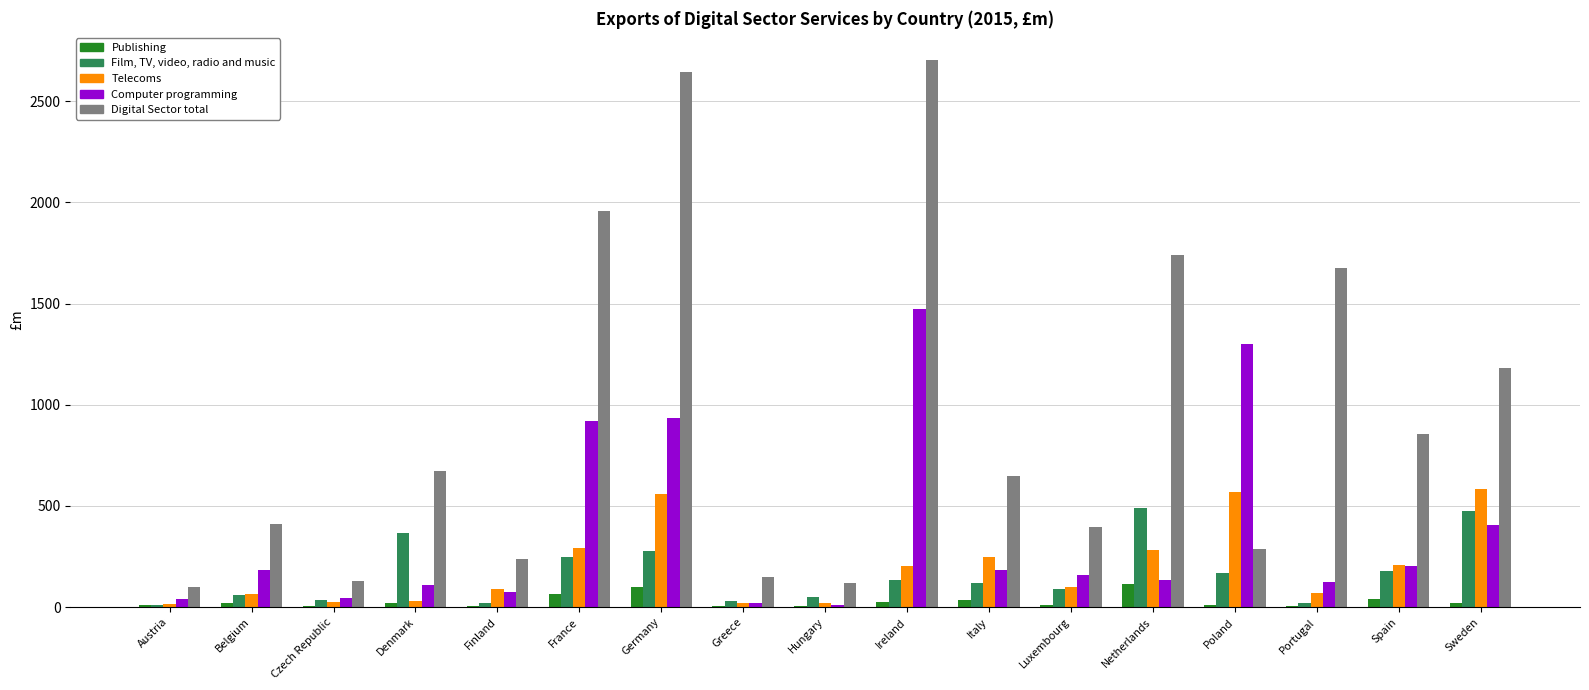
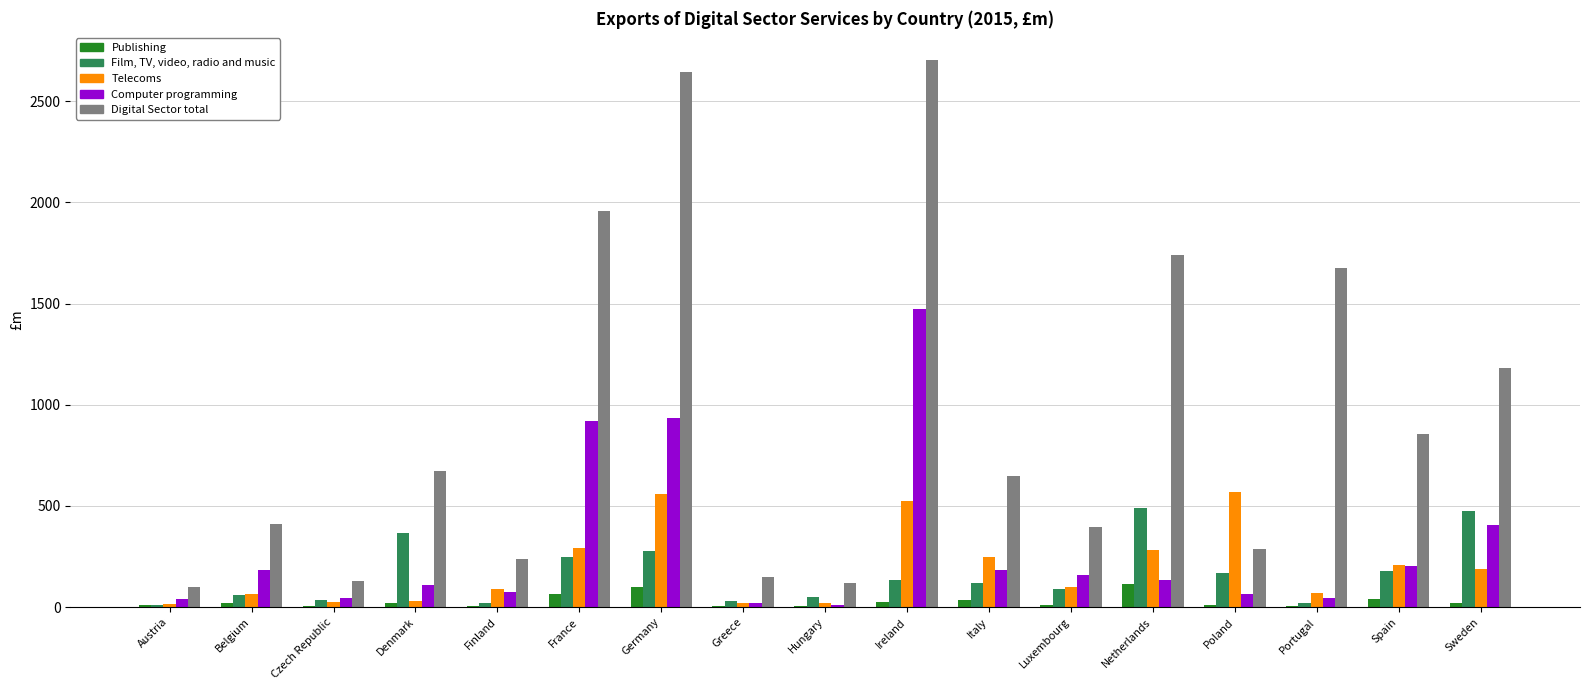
  {
    "Telecoms": {
      "Austria": 10,
      "Belgium": 70,
      "Czech Republic": 30,
      "Denmark": 30,
      "Finland": 90,
      "France": 290,
      "Germany": 560,
      "Greece": 20,
      "Hungary": 20,
-     "Ireland": 210,
+     "Ireland": 520,
      "Italy": 250,
      "Luxembourg": 100,
      "Netherlands": 280,
      "Poland": 570,
      "Portugal": 70,
      "Spain": 210,
-     "Sweden": 580
+     "Sweden": 190
    },
    "Computer programming": {
      "Austria": 40,
      "Belgium": 180,
      "Czech Republic": 50,
      "Denmark": 110,
      "Finland": 70,
      "France": 920,
      "Germany": 930,
      "Greece": 20,
      "Ireland": 1470,
      "Italy": 180,
      "Luxembourg": 160,
      "Netherlands": 140,
-     "Poland": 1300,
-     "Portugal": 130,
+     "Poland": 60,
+     "Portugal": 40,
      "Spain": 200,
      "Sweden": 410
    },
    "Digital Sector total": {
      "Austria": 100,
      "Belgium": 410,
      "Czech Republic": 130,
      "Denmark": 670,
      "Finland": 240,
      "France": 1960,
      "Germany": 2650,
      "Greece": 150,
      "Hungary": 120,
      "Ireland": 2700,
      "Italy": 650,
      "Luxembourg": 390,
      "Netherlands": 1740,
      "Poland": 290,
      "Portugal": 1680,
      "Spain": 860,
      "Sweden": 1180
    }
  }
